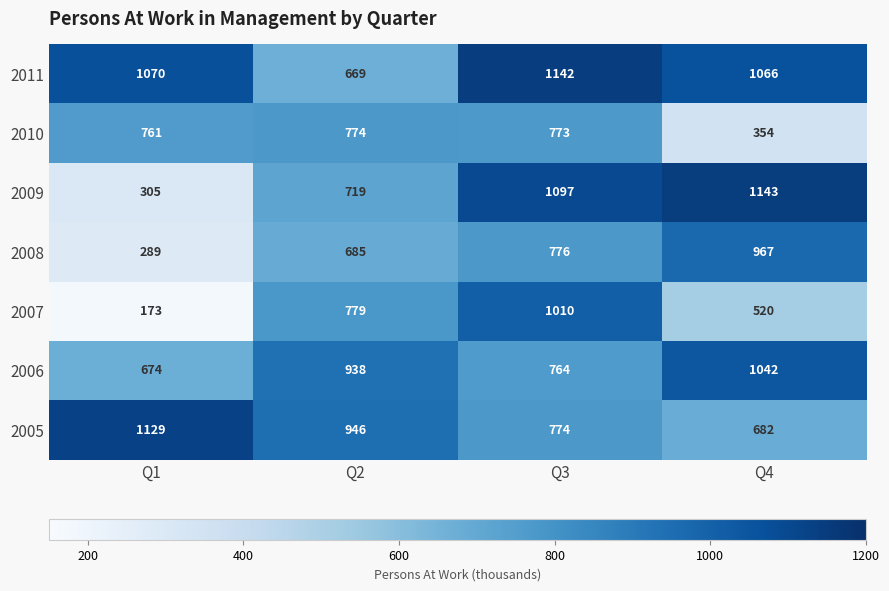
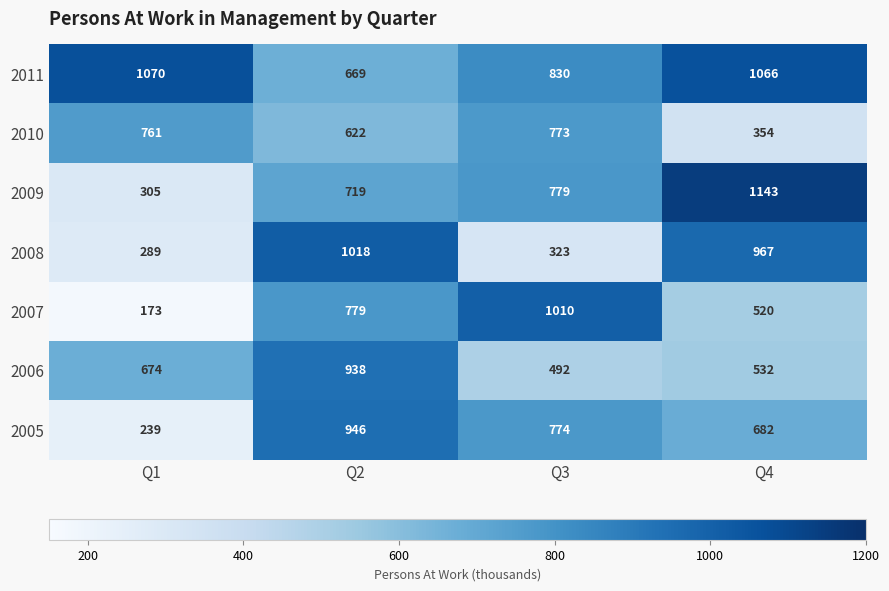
  {
    "2011": {
      "Q1": 1070,
      "Q2": 669,
-     "Q3": 1142,
+     "Q3": 830,
      "Q4": 1066
    },
    "2010": {
      "Q1": 761,
-     "Q2": 774,
+     "Q2": 622,
      "Q3": 773,
      "Q4": 354
    },
    "2009": {
      "Q1": 305,
      "Q2": 719,
-     "Q3": 1097,
+     "Q3": 779,
      "Q4": 1143
    },
    "2008": {
      "Q1": 289,
-     "Q2": 685,
-     "Q3": 776,
+     "Q2": 1018,
+     "Q3": 323,
      "Q4": 967
    },
    "2007": {
      "Q1": 173,
      "Q2": 779,
      "Q3": 1010,
      "Q4": 520
    },
    "2006": {
      "Q1": 674,
      "Q2": 938,
-     "Q3": 764,
-     "Q4": 1042
+     "Q3": 492,
+     "Q4": 532
    },
    "2005": {
-     "Q1": 1129,
+     "Q1": 239,
      "Q2": 946,
      "Q3": 774,
      "Q4": 682
    }
  }
